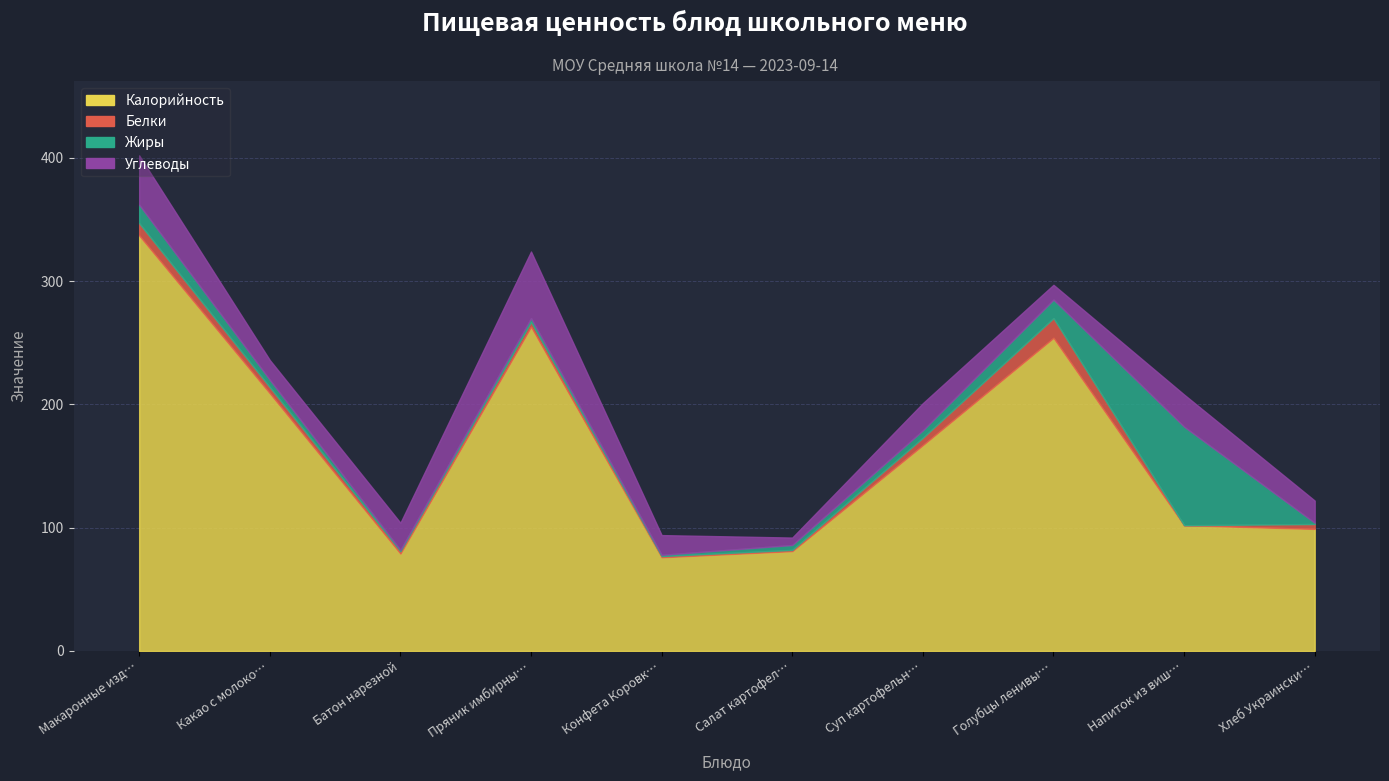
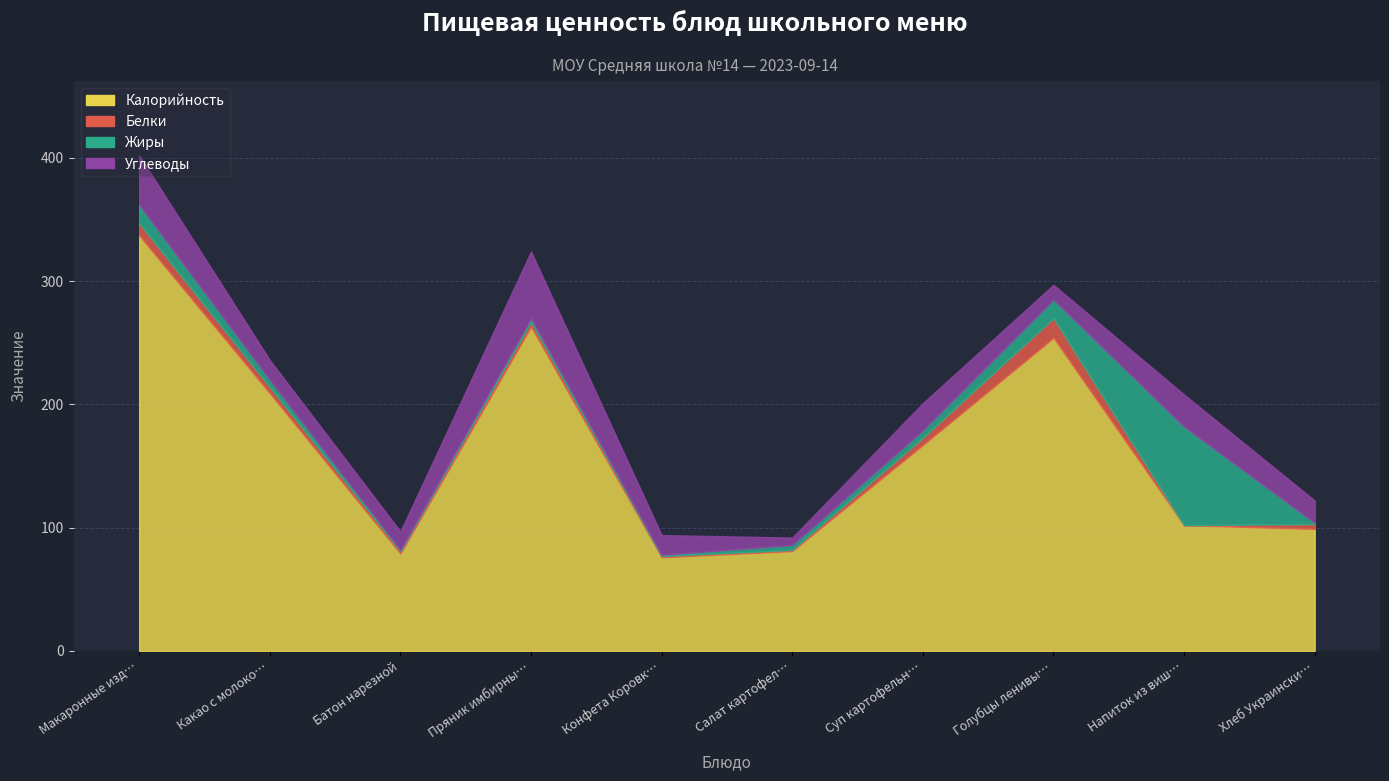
  {
    "Калорийность": {
      "Макаронные изд…": 337,
      "Какао с молоко…": 209,
      "Пряник имбирны…": 263,
      "Суп картофельн…": 167,
      "Голубцы ленивы…": 254,
      "Хлеб Украински…": 99
    },
    "Белки": {
      "Макаронные изд…": 10,
      "Какао с молоко…": 5,
      "Пряник имбирны…": 4,
      "Суп картофельн…": 6,
      "Голубцы ленивы…": 16
    },
    "Жиры": {
      "Макаронные изд…": 15,
      "Какао с молоко…": 6,
      "Пряник имбирны…": 3,
      "Салат картофел…": 4,
      "Суп картофельн…": 6,
      "Голубцы ленивы…": 15,
      "Напиток из виш…": 80
    },
    "Углеводы": {
      "Какао с молоко…": 16,
-     "Батон нарезной": 22,
+     "Батон нарезной": 15,
      "Пряник имбирны…": 54,
      "Конфета Коровк…": 16,
      "Салат картофел…": 6,
      "Суп картофельн…": 22,
      "Голубцы ленивы…": 12,
      "Напиток из виш…": 26,
      "Хлеб Украински…": 18
    }
  }
